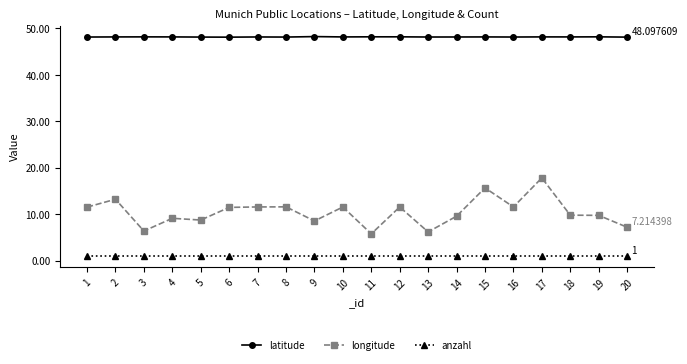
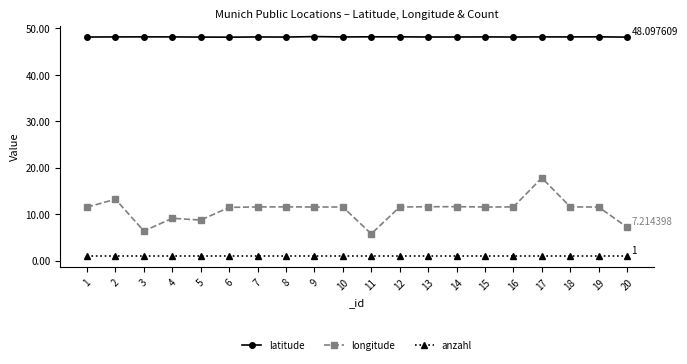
  {
    "longitude": {
      "1": 12,
      "2": 13,
      "3": 6,
      "4": 9,
      "5": 9,
      "6": 11,
      "7": 12,
      "8": 12,
-     "9": 9,
+     "9": 12,
      "10": 12,
      "11": 6,
      "12": 12,
-     "13": 6,
-     "14": 10,
-     "15": 16,
+     "13": 12,
+     "14": 12,
+     "15": 12,
      "16": 12,
      "17": 18,
-     "18": 10,
-     "19": 10
+     "18": 12,
+     "19": 12
    }
  }
